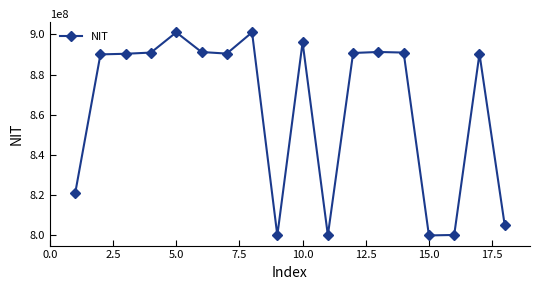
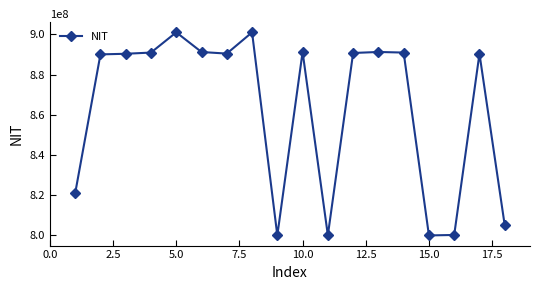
  {
    "5.0": 901000000,
-   "10.0": 896000000,
+   "10.0": 891000000,
    "15.0": 800000000
  }
